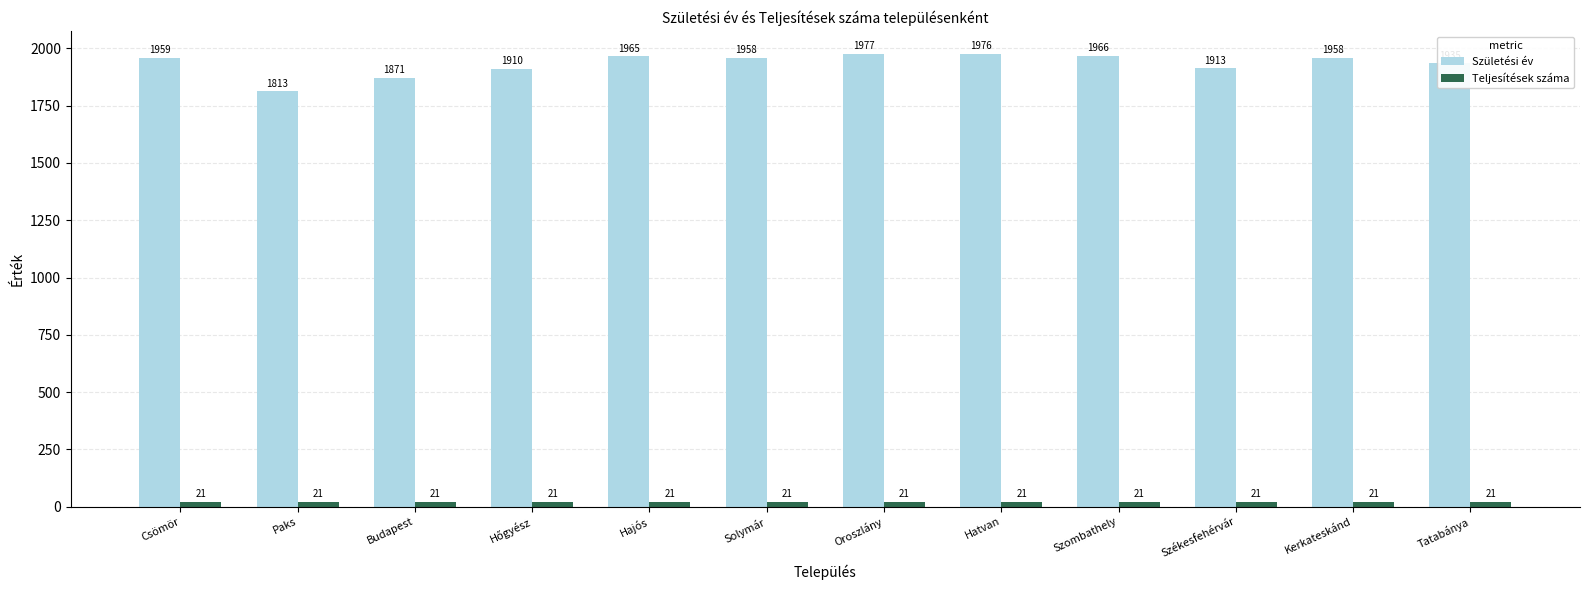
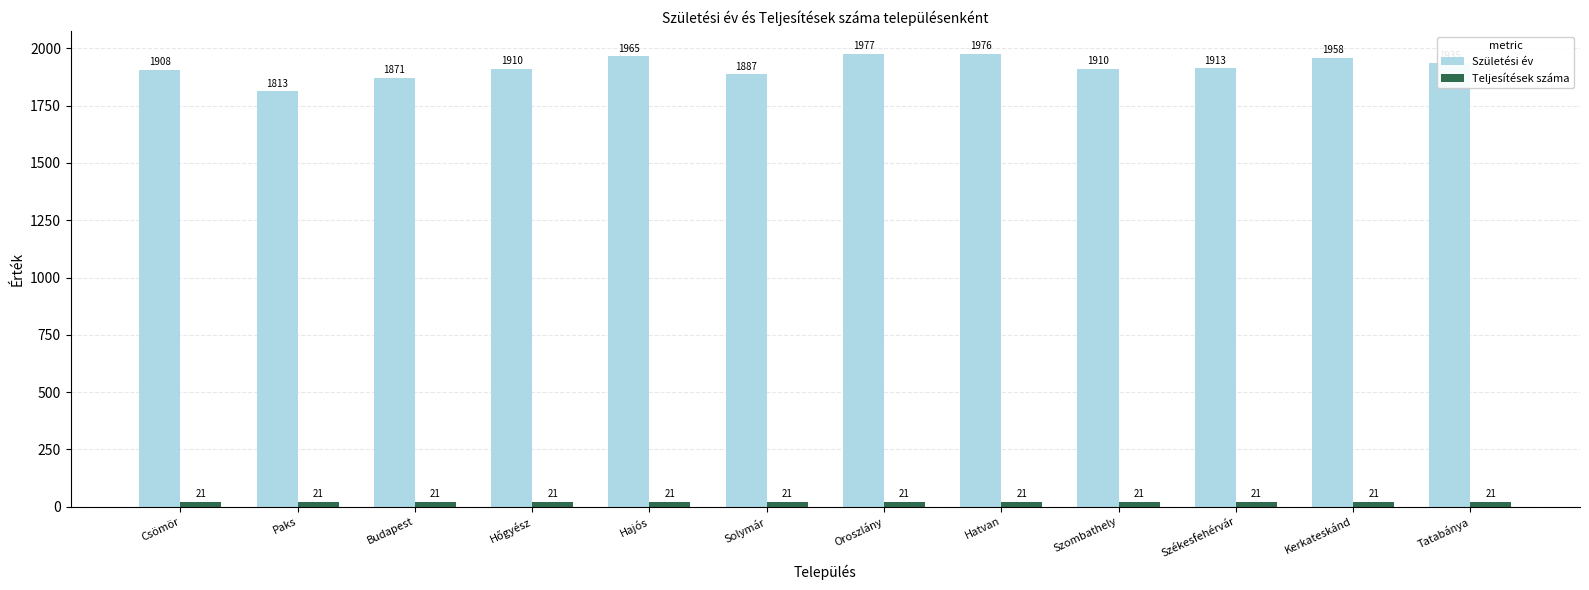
  {
    "Születési év": {
-     "Csömör": 1959,
+     "Csömör": 1908,
      "Paks": 1813,
      "Budapest": 1871,
      "Hőgyész": 1910,
      "Hajós": 1965,
-     "Solymár": 1958,
+     "Solymár": 1887,
      "Oroszlány": 1977,
      "Hatvan": 1976,
-     "Szombathely": 1966,
+     "Szombathely": 1910,
      "Székesfehérvár": 1913,
      "Kerkateskánd": 1958
    },
    "Teljesítések száma": {
      "Csömör": 21,
      "Paks": 21,
      "Budapest": 21,
      "Hőgyész": 21,
      "Hajós": 21,
      "Solymár": 21,
      "Oroszlány": 21,
      "Hatvan": 21,
      "Szombathely": 21,
      "Székesfehérvár": 21,
      "Kerkateskánd": 21,
      "Tatabánya": 21
    }
  }
